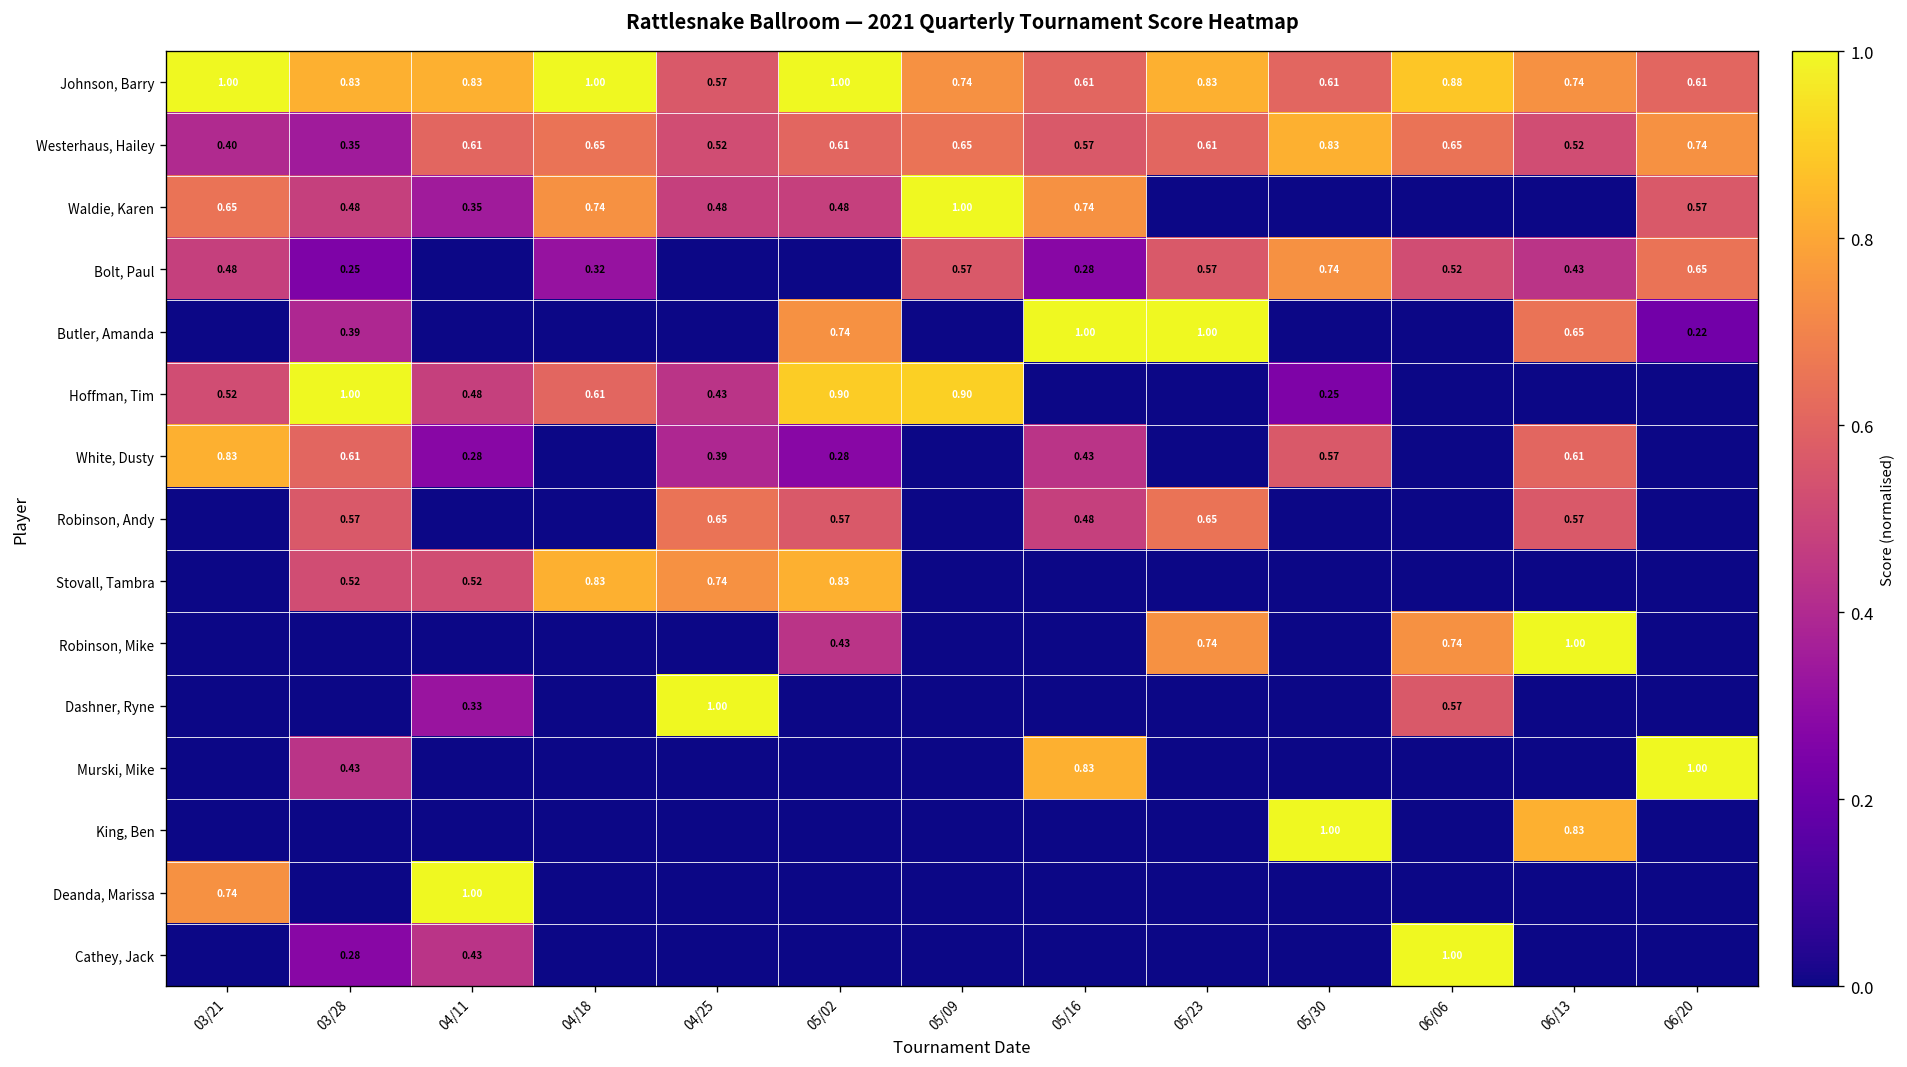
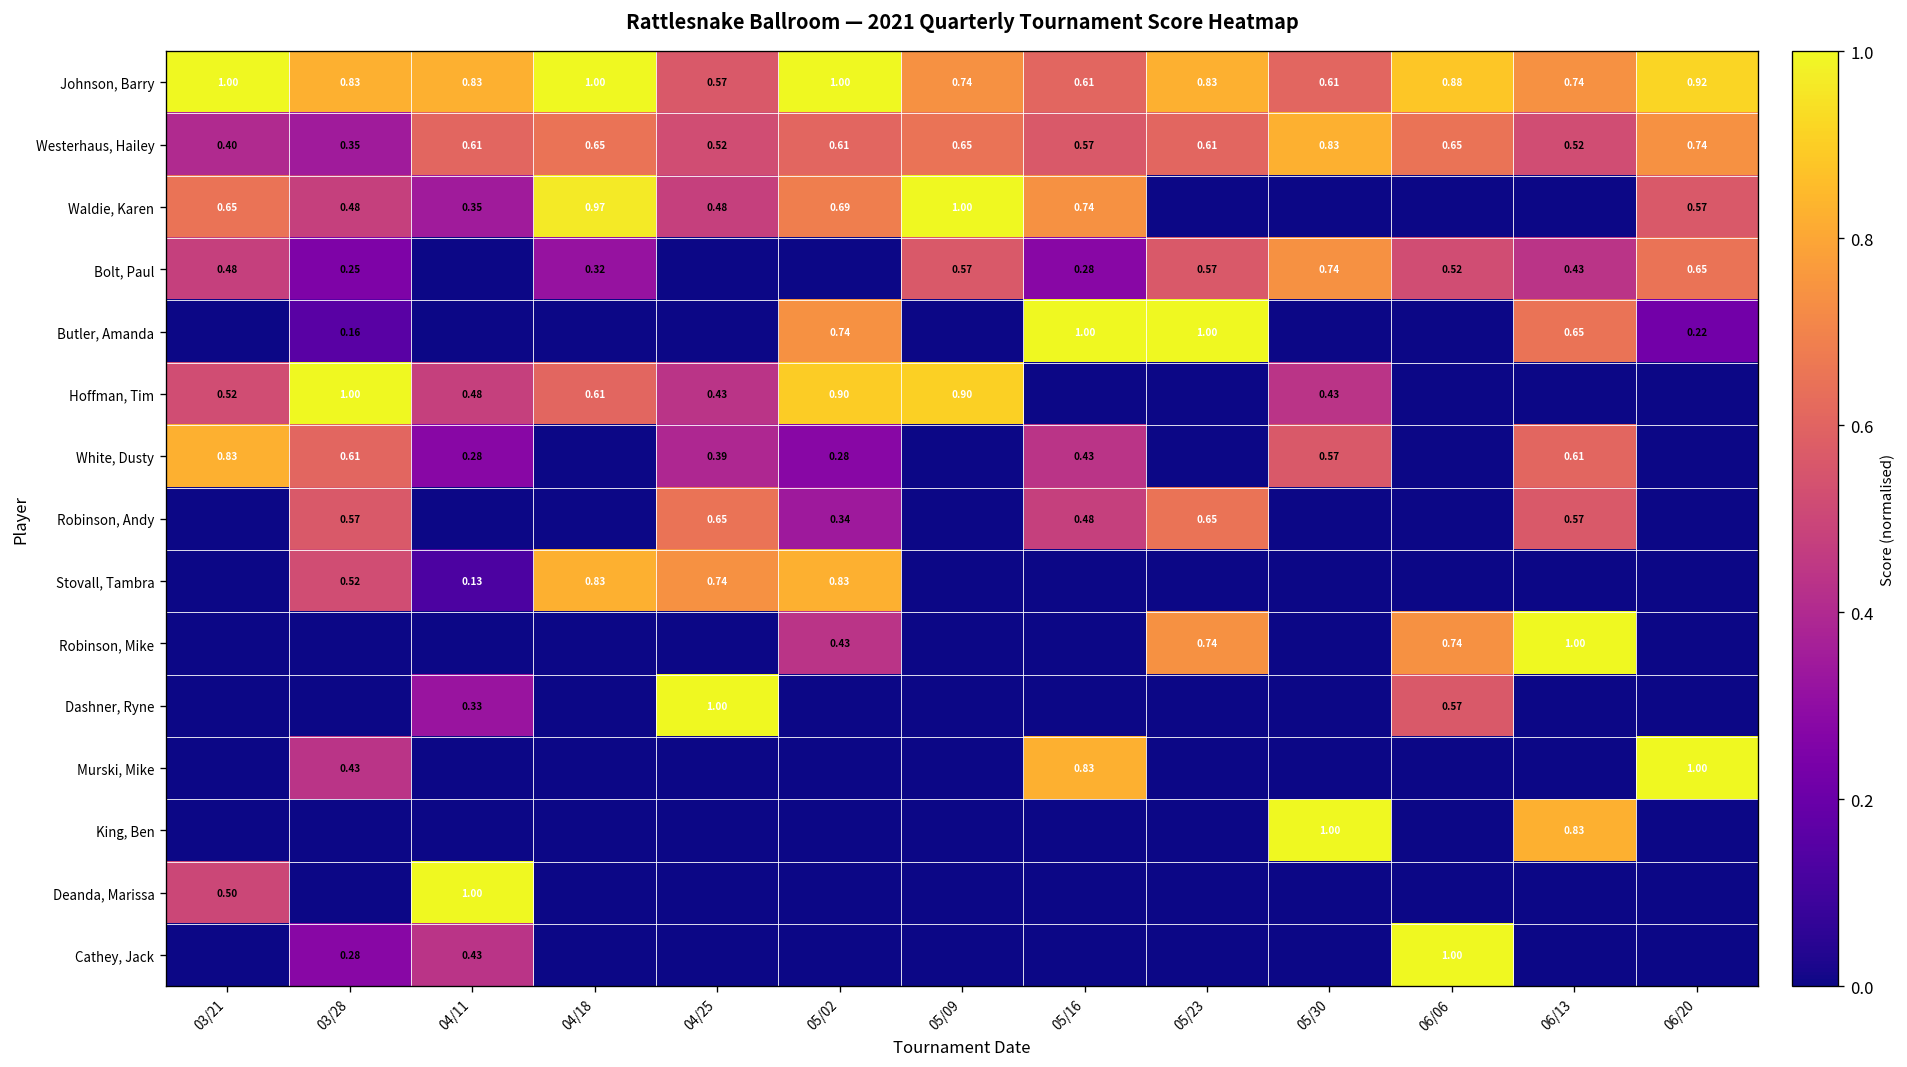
  {
    "Johnson, Barry": {
      "03/21": 1.00,
      "03/28": 0.83,
      "04/11": 0.83,
      "04/18": 1.00,
      "04/25": 0.57,
      "05/02": 1.00,
      "05/09": 0.74,
      "05/16": 0.61,
      "05/23": 0.83,
      "05/30": 0.61,
      "06/06": 0.88,
      "06/13": 0.74,
-     "06/20": 0.61
+     "06/20": 0.92
    },
    "Westerhaus, Hailey": {
      "03/21": 0.40,
      "03/28": 0.35,
      "04/11": 0.61,
      "04/18": 0.65,
      "04/25": 0.52,
      "05/02": 0.61,
      "05/09": 0.65,
      "05/16": 0.57,
      "05/23": 0.61,
      "05/30": 0.83,
      "06/06": 0.65,
      "06/13": 0.52,
      "06/20": 0.74
    },
    "Waldie, Karen": {
      "03/21": 0.65,
      "03/28": 0.48,
      "04/11": 0.35,
-     "04/18": 0.74,
+     "04/18": 0.97,
      "04/25": 0.48,
-     "05/02": 0.48,
+     "05/02": 0.69,
      "05/09": 1.00,
      "05/16": 0.74,
      "06/20": 0.57
    },
    "Bolt, Paul": {
      "03/21": 0.48,
      "03/28": 0.25,
      "04/18": 0.32,
      "05/09": 0.57,
      "05/16": 0.28,
      "05/23": 0.57,
      "05/30": 0.74,
      "06/06": 0.52,
      "06/13": 0.43,
      "06/20": 0.65
    },
    "Butler, Amanda": {
-     "03/28": 0.39,
+     "03/28": 0.16,
      "05/02": 0.74,
      "05/16": 1.00,
      "05/23": 1.00,
      "06/13": 0.65,
      "06/20": 0.22
    },
    "Hoffman, Tim": {
      "03/21": 0.52,
      "03/28": 1.00,
      "04/11": 0.48,
      "04/18": 0.61,
      "04/25": 0.43,
      "05/02": 0.90,
      "05/09": 0.90,
-     "05/30": 0.25
+     "05/30": 0.43
    },
    "White, Dusty": {
      "03/21": 0.83,
      "03/28": 0.61,
      "04/11": 0.28,
      "04/25": 0.39,
      "05/02": 0.28,
      "05/16": 0.43,
      "05/30": 0.57,
      "06/13": 0.61
    },
    "Robinson, Andy": {
      "03/28": 0.57,
      "04/25": 0.65,
-     "05/02": 0.57,
+     "05/02": 0.34,
      "05/16": 0.48,
      "05/23": 0.65,
      "06/13": 0.57
    },
    "Stovall, Tambra": {
      "03/28": 0.52,
-     "04/11": 0.52,
+     "04/11": 0.13,
      "04/18": 0.83,
      "04/25": 0.74,
      "05/02": 0.83
    },
    "Robinson, Mike": {
      "05/02": 0.43,
      "05/23": 0.74,
      "06/06": 0.74,
      "06/13": 1.00
    },
    "Dashner, Ryne": {
      "04/11": 0.33,
      "04/25": 1.00,
      "06/06": 0.57
    },
    "Murski, Mike": {
      "03/28": 0.43,
      "05/16": 0.83,
      "06/20": 1.00
    },
    "King, Ben": {
      "05/30": 1.00,
      "06/13": 0.83
    },
    "Deanda, Marissa": {
-     "03/21": 0.74,
+     "03/21": 0.50,
      "04/11": 1.00
    },
    "Cathey, Jack": {
      "03/28": 0.28,
      "04/11": 0.43,
      "06/06": 1.00
    }
  }
